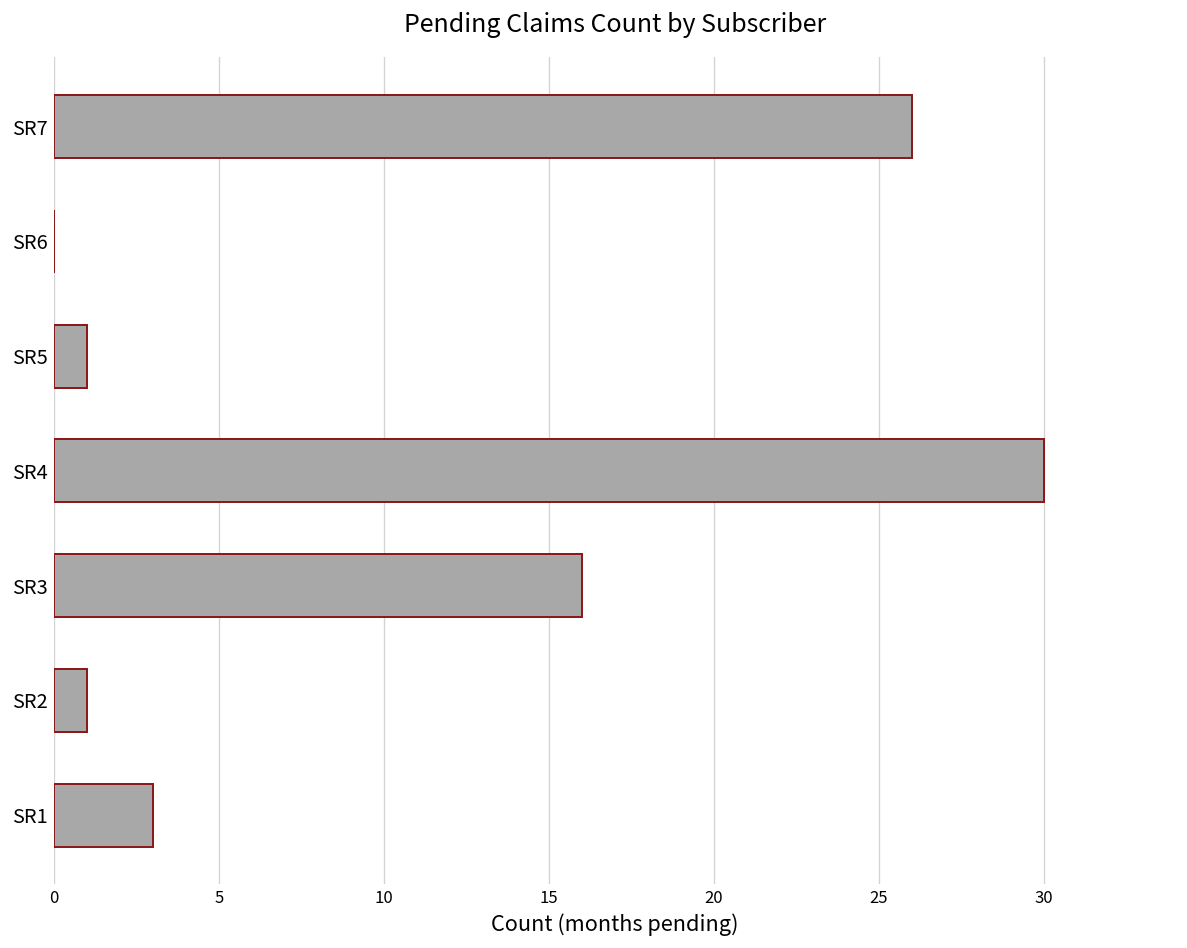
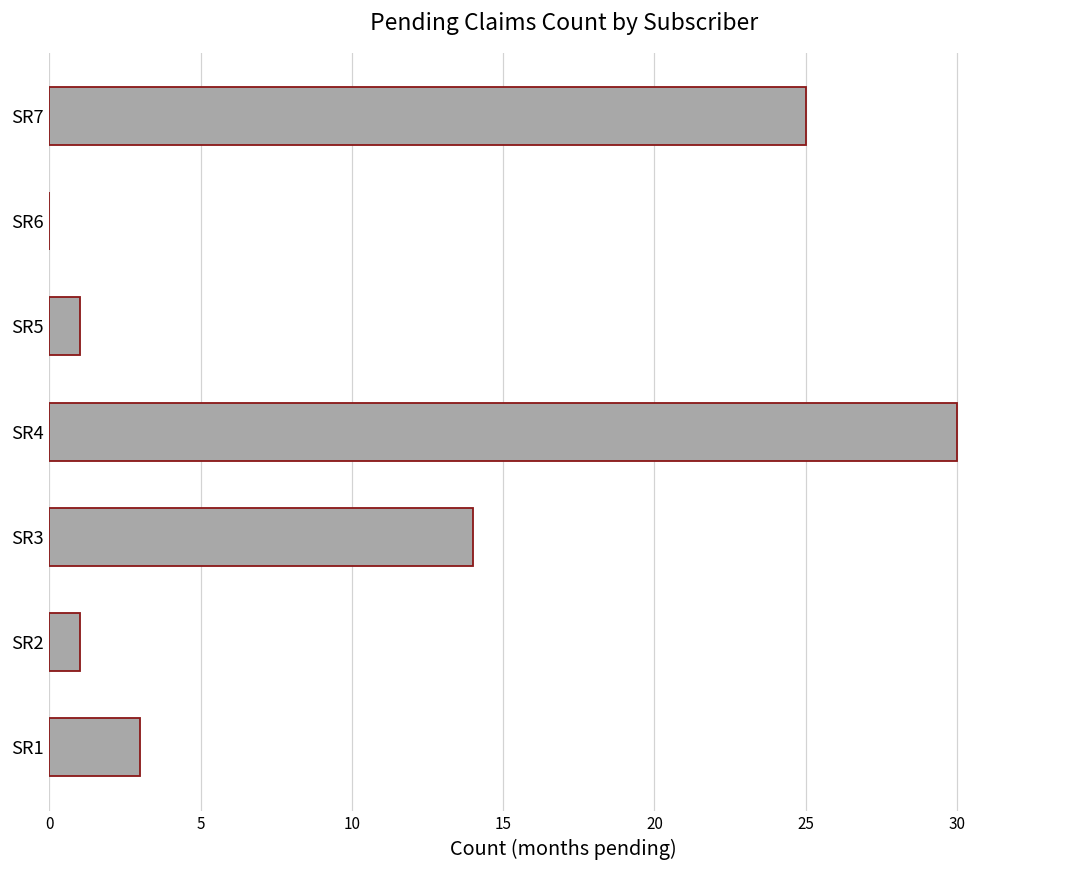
  {
-   "SR7": 26,
+   "SR7": 25,
    "SR6": 0,
    "SR5": 1,
    "SR4": 30,
-   "SR3": 16,
+   "SR3": 14,
    "SR2": 1,
    "SR1": 3
  }
